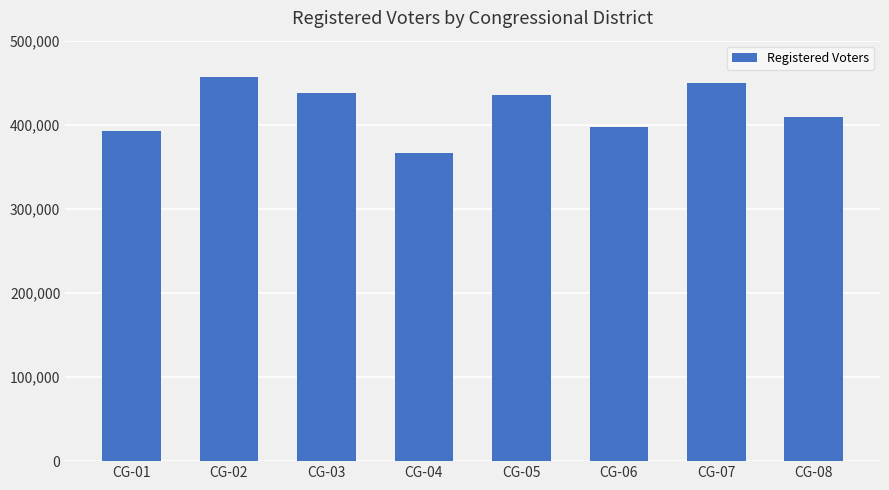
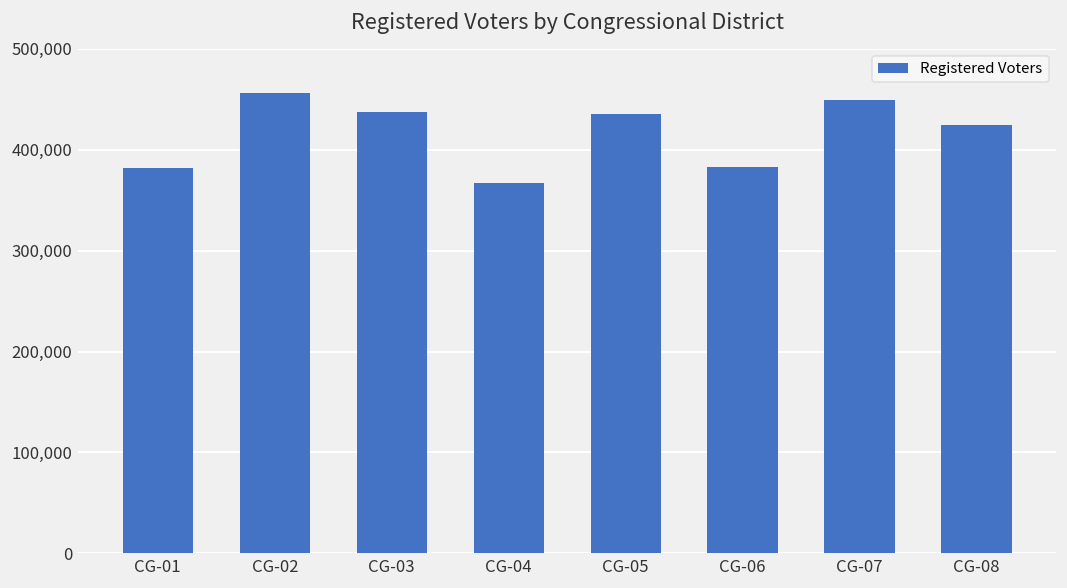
  {
-   "CG-01": "390,000",
+   "CG-01": "380,000",
    "CG-02": "460,000",
    "CG-03": "440,000",
    "CG-04": "370,000",
    "CG-05": "430,000",
-   "CG-06": "400,000",
+   "CG-06": "380,000",
    "CG-07": "450,000",
-   "CG-08": "410,000"
+   "CG-08": "420,000"
  }
